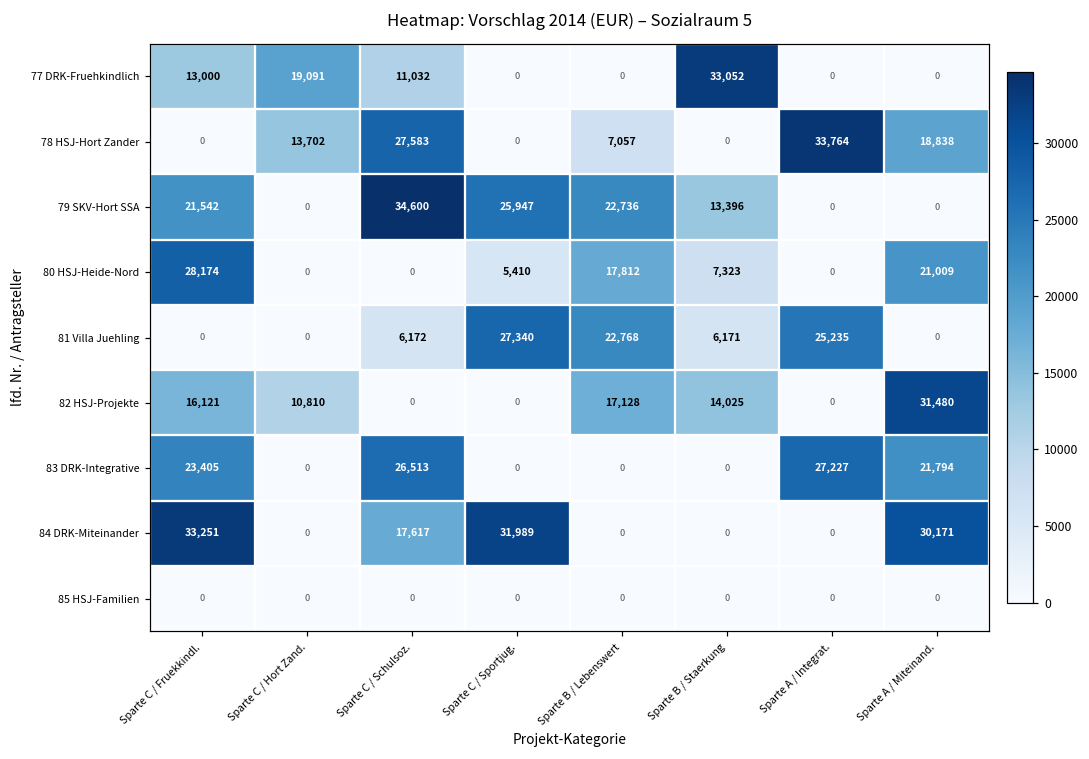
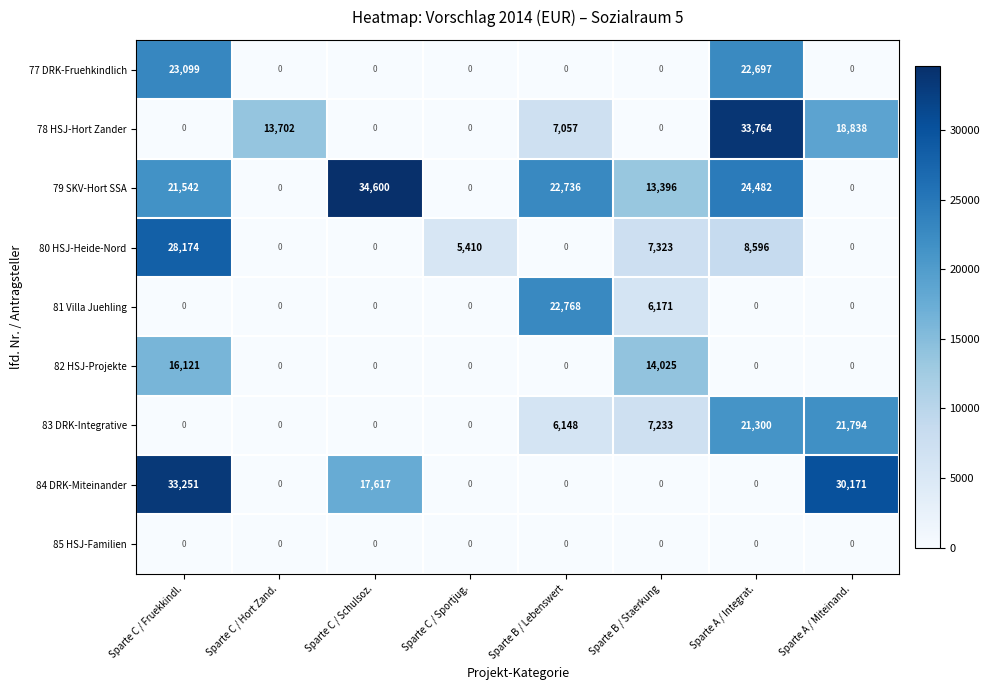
  {
    "77 DRK-Fruehkindlich": {
-     "Sparte C / Fruekkindl.": "13,000",
-     "Sparte C / Hort Zand.": "19,091",
-     "Sparte C / Schulsoz.": "11,032",
+     "Sparte C / Fruekkindl.": "23,099",
+     "Sparte C / Hort Zand.": "0",
+     "Sparte C / Schulsoz.": "0",
      "Sparte C / Sportjug.": "0",
      "Sparte B / Lebenswert": "0",
-     "Sparte B / Staerkung": "33,052",
-     "Sparte A / Integrat.": "0",
+     "Sparte B / Staerkung": "0",
+     "Sparte A / Integrat.": "22,697",
      "Sparte A / Miteinand.": "0"
    },
    "78 HSJ-Hort Zander": {
      "Sparte C / Fruekkindl.": "0",
      "Sparte C / Hort Zand.": "13,702",
-     "Sparte C / Schulsoz.": "27,583",
+     "Sparte C / Schulsoz.": "0",
      "Sparte C / Sportjug.": "0",
      "Sparte B / Lebenswert": "7,057",
      "Sparte B / Staerkung": "0",
      "Sparte A / Integrat.": "33,764",
      "Sparte A / Miteinand.": "18,838"
    },
    "79 SKV-Hort SSA": {
      "Sparte C / Fruekkindl.": "21,542",
      "Sparte C / Hort Zand.": "0",
      "Sparte C / Schulsoz.": "34,600",
-     "Sparte C / Sportjug.": "25,947",
+     "Sparte C / Sportjug.": "0",
      "Sparte B / Lebenswert": "22,736",
      "Sparte B / Staerkung": "13,396",
-     "Sparte A / Integrat.": "0",
+     "Sparte A / Integrat.": "24,482",
      "Sparte A / Miteinand.": "0"
    },
    "80 HSJ-Heide-Nord": {
      "Sparte C / Fruekkindl.": "28,174",
      "Sparte C / Hort Zand.": "0",
      "Sparte C / Schulsoz.": "0",
      "Sparte C / Sportjug.": "5,410",
-     "Sparte B / Lebenswert": "17,812",
+     "Sparte B / Lebenswert": "0",
      "Sparte B / Staerkung": "7,323",
-     "Sparte A / Integrat.": "0",
-     "Sparte A / Miteinand.": "21,009"
+     "Sparte A / Integrat.": "8,596",
+     "Sparte A / Miteinand.": "0"
    },
    "81 Villa Juehling": {
      "Sparte C / Fruekkindl.": "0",
      "Sparte C / Hort Zand.": "0",
-     "Sparte C / Schulsoz.": "6,172",
-     "Sparte C / Sportjug.": "27,340",
+     "Sparte C / Schulsoz.": "0",
+     "Sparte C / Sportjug.": "0",
      "Sparte B / Lebenswert": "22,768",
      "Sparte B / Staerkung": "6,171",
-     "Sparte A / Integrat.": "25,235",
+     "Sparte A / Integrat.": "0",
      "Sparte A / Miteinand.": "0"
    },
    "82 HSJ-Projekte": {
      "Sparte C / Fruekkindl.": "16,121",
-     "Sparte C / Hort Zand.": "10,810",
+     "Sparte C / Hort Zand.": "0",
      "Sparte C / Schulsoz.": "0",
      "Sparte C / Sportjug.": "0",
-     "Sparte B / Lebenswert": "17,128",
+     "Sparte B / Lebenswert": "0",
      "Sparte B / Staerkung": "14,025",
      "Sparte A / Integrat.": "0",
-     "Sparte A / Miteinand.": "31,480"
+     "Sparte A / Miteinand.": "0"
    },
    "83 DRK-Integrative": {
-     "Sparte C / Fruekkindl.": "23,405",
+     "Sparte C / Fruekkindl.": "0",
      "Sparte C / Hort Zand.": "0",
-     "Sparte C / Schulsoz.": "26,513",
+     "Sparte C / Schulsoz.": "0",
      "Sparte C / Sportjug.": "0",
-     "Sparte B / Lebenswert": "0",
-     "Sparte B / Staerkung": "0",
-     "Sparte A / Integrat.": "27,227",
+     "Sparte B / Lebenswert": "6,148",
+     "Sparte B / Staerkung": "7,233",
+     "Sparte A / Integrat.": "21,300",
      "Sparte A / Miteinand.": "21,794"
    },
    "84 DRK-Miteinander": {
      "Sparte C / Fruekkindl.": "33,251",
      "Sparte C / Hort Zand.": "0",
      "Sparte C / Schulsoz.": "17,617",
-     "Sparte C / Sportjug.": "31,989",
+     "Sparte C / Sportjug.": "0",
      "Sparte B / Lebenswert": "0",
      "Sparte B / Staerkung": "0",
      "Sparte A / Integrat.": "0",
      "Sparte A / Miteinand.": "30,171"
    },
    "85 HSJ-Familien": {
      "Sparte C / Fruekkindl.": "0",
      "Sparte C / Hort Zand.": "0",
      "Sparte C / Schulsoz.": "0",
      "Sparte C / Sportjug.": "0",
      "Sparte B / Lebenswert": "0",
      "Sparte B / Staerkung": "0",
      "Sparte A / Integrat.": "0",
      "Sparte A / Miteinand.": "0"
    }
  }
